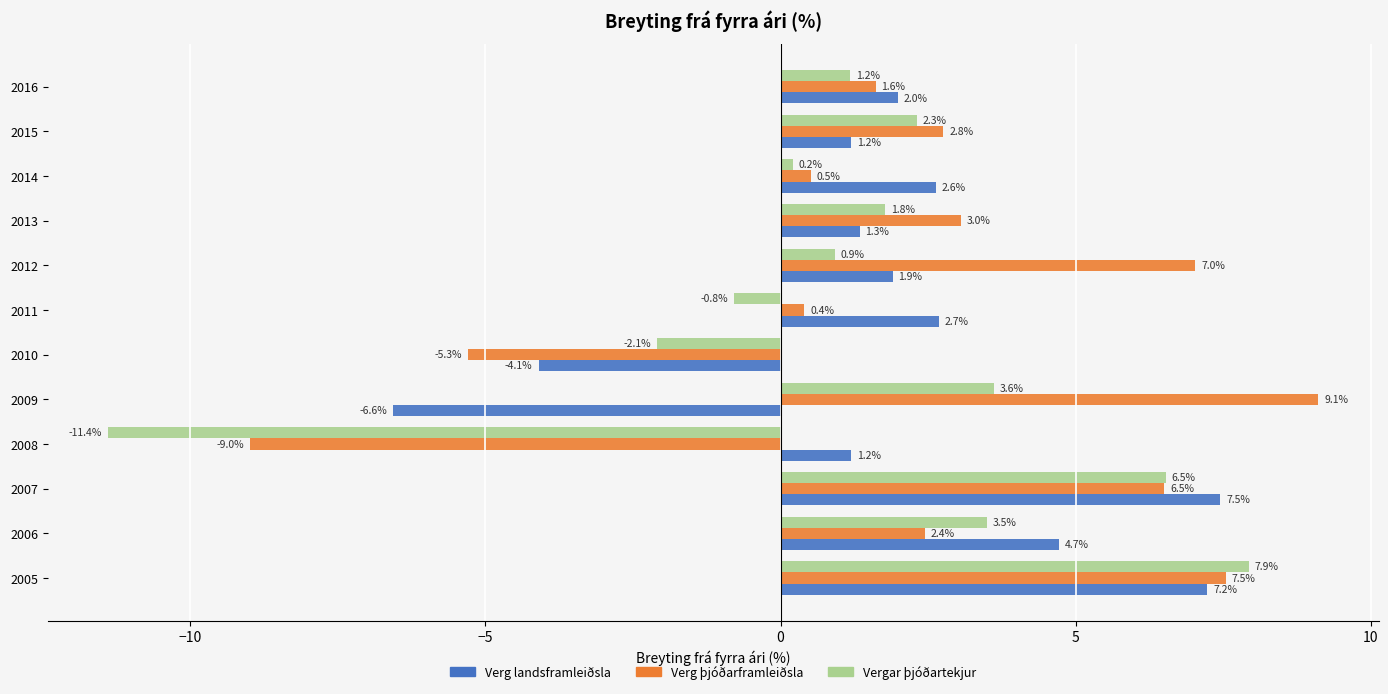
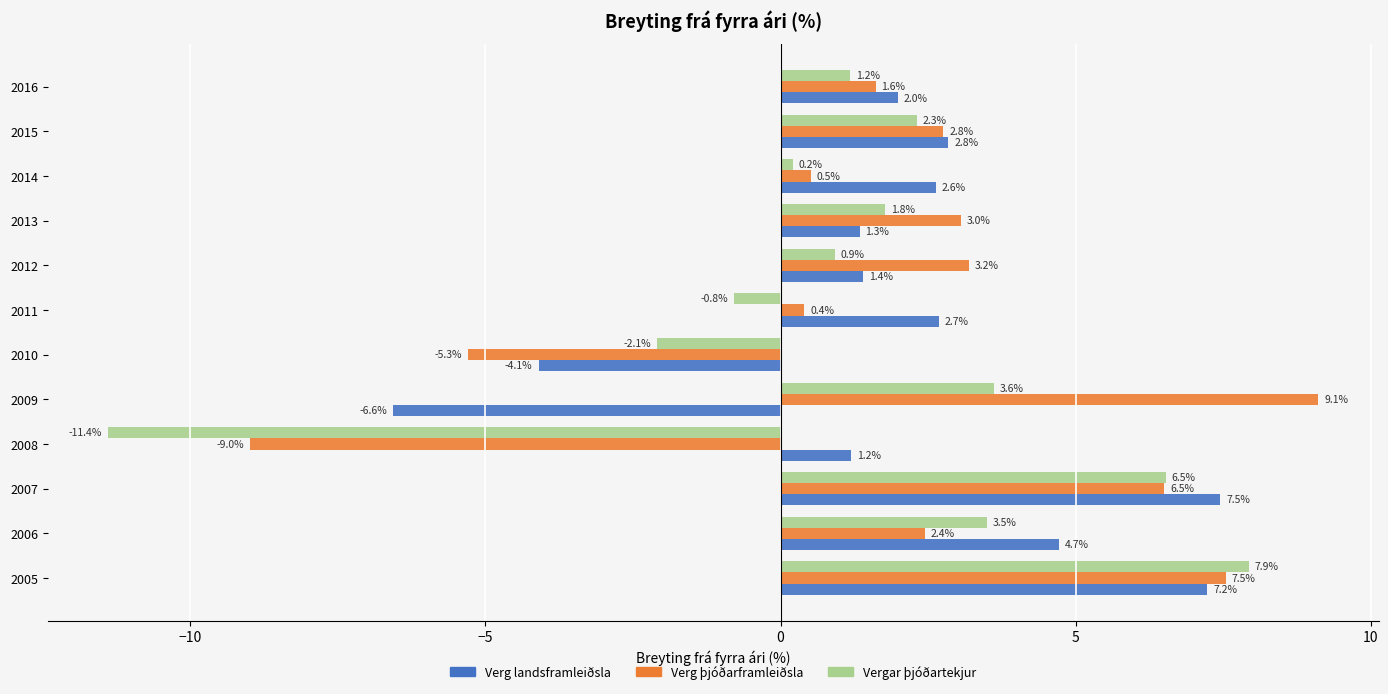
  {
    "Verg landsframleiðsla": {
      "2016": "2.0%",
-     "2015": "1.2%",
+     "2015": "2.8%",
      "2014": "2.6%",
      "2013": "1.3%",
-     "2012": "1.9%",
+     "2012": "1.4%",
      "2011": "2.7%",
      "2010": "-4.1%",
      "2009": "-6.6%",
      "2008": "1.2%",
      "2007": "7.5%",
      "2006": "4.7%",
      "2005": "7.2%"
    },
    "Verg þjóðarframleiðsla": {
      "2016": "1.6%",
      "2015": "2.8%",
      "2014": "0.5%",
      "2013": "3.0%",
-     "2012": "7.0%",
+     "2012": "3.2%",
      "2011": "0.4%",
      "2010": "-5.3%",
      "2009": "9.1%",
      "2008": "-9.0%",
      "2007": "6.5%",
      "2006": "2.4%",
      "2005": "7.5%"
    },
    "Vergar þjóðartekjur": {
      "2016": "1.2%",
      "2015": "2.3%",
      "2014": "0.2%",
      "2013": "1.8%",
      "2012": "0.9%",
      "2011": "-0.8%",
      "2010": "-2.1%",
      "2009": "3.6%",
      "2008": "-11.4%",
      "2007": "6.5%",
      "2006": "3.5%",
      "2005": "7.9%"
    }
  }
